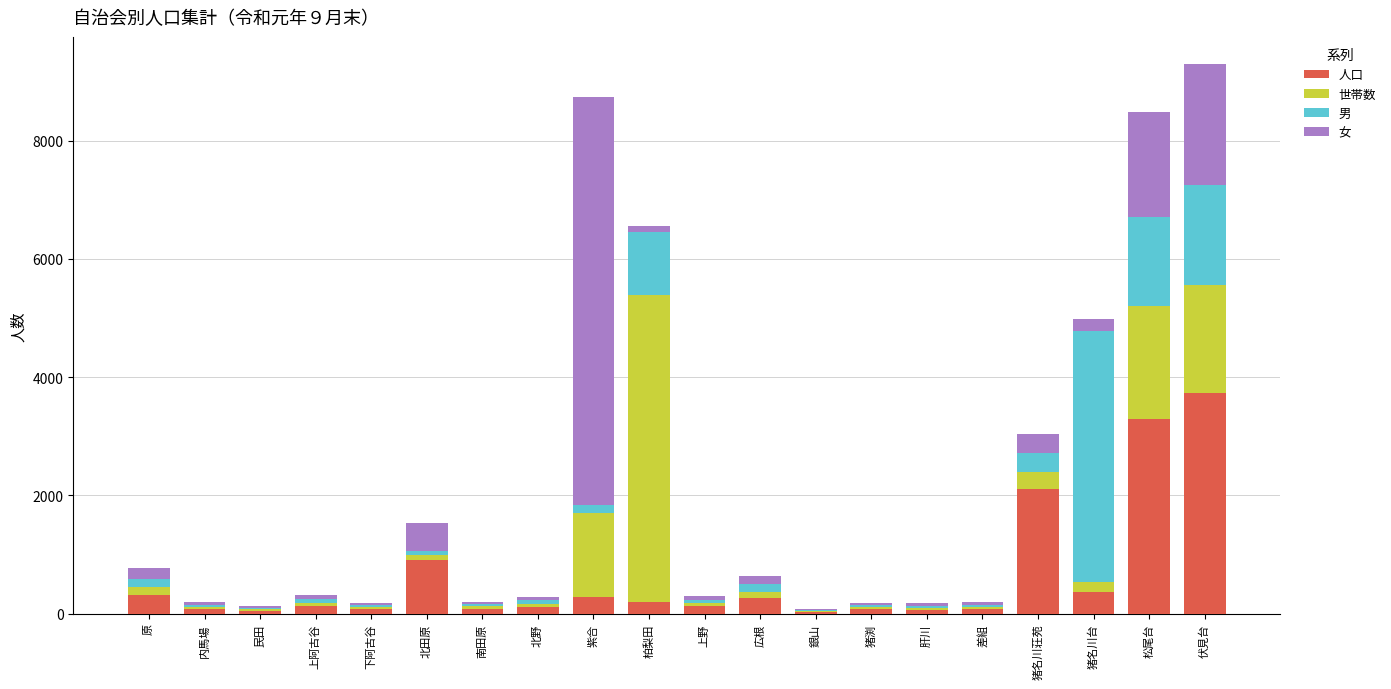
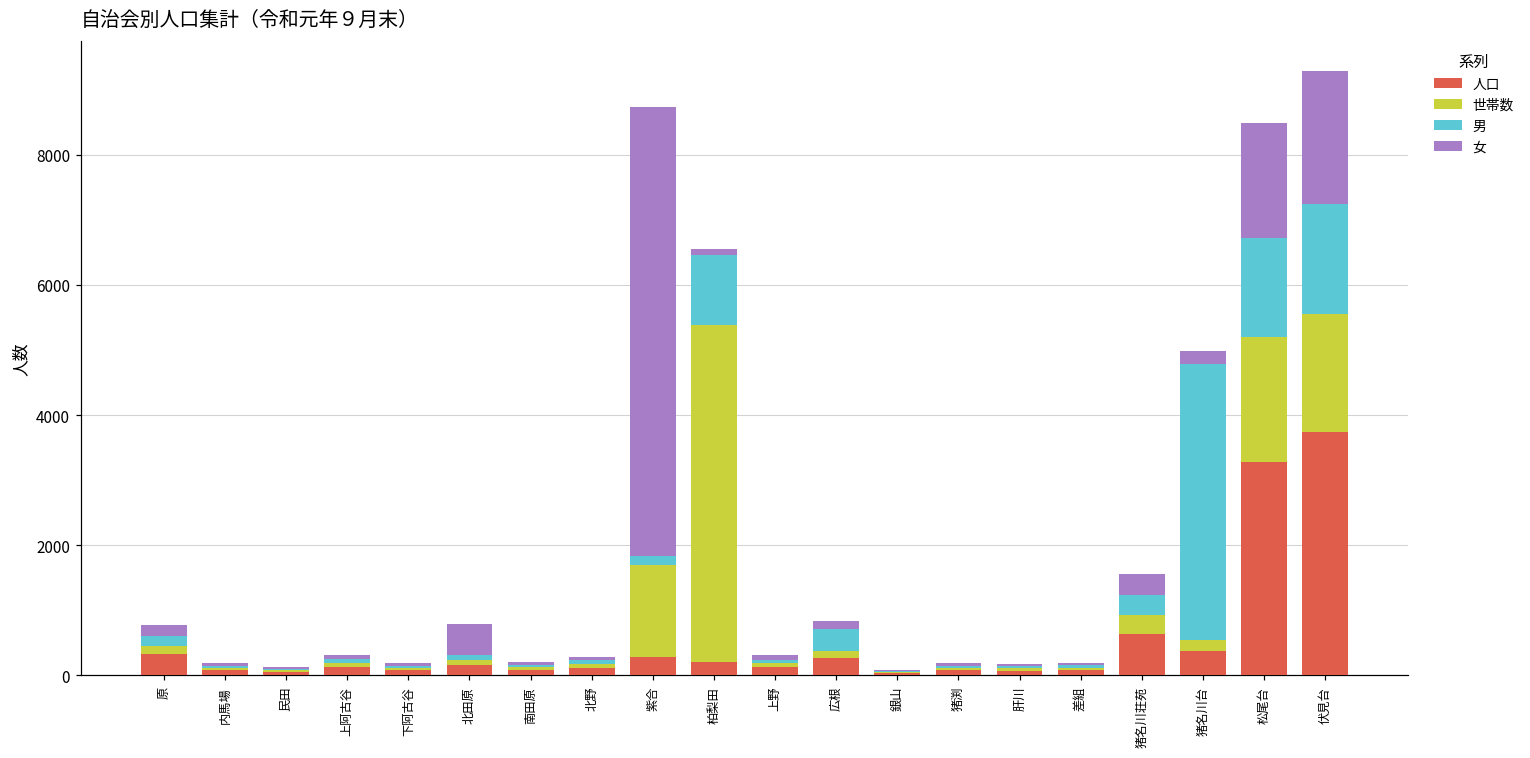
  {
    "人口": {
      "原": 300,
      "内馬場": 100,
      "民田": 100,
      "上阿古谷": 100,
      "下阿古谷": 100,
-     "北田原": 900,
+     "北田原": 200,
      "南田原": 100,
      "北野": 100,
      "紫合": 300,
      "柏梨田": 200,
      "上野": 100,
      "広根": 300,
      "猪渕": 100,
      "肝川": 100,
      "差組": 100,
-     "猪名川荘苑": 2100,
+     "猪名川荘苑": 600,
      "猪名川台": 400,
      "松尾台": 3300,
      "伏見台": 3700
    },
    "世帯数": {
      "原": 100,
      "上阿古谷": 100,
      "北田原": 100,
      "北野": 100,
      "紫合": 1400,
      "柏梨田": 5200,
      "上野": 100,
      "広根": 100,
      "猪名川荘苑": 300,
      "猪名川台": 200,
      "松尾台": 1900,
      "伏見台": 1800
    },
    "男": {
      "原": 100,
      "上阿古谷": 100,
      "北田原": 100,
      "北野": 100,
      "紫合": 100,
      "柏梨田": 1100,
      "上野": 100,
-     "広根": 100,
+     "広根": 300,
      "猪名川荘苑": 300,
      "猪名川台": 4300,
      "松尾台": 1500,
      "伏見台": 1700
    },
    "女": {
      "原": 200,
      "内馬場": 0,
      "上阿古谷": 100,
      "北田原": 500,
      "南田原": 0,
      "北野": 100,
      "紫合": 6900,
      "柏梨田": 100,
      "上野": 100,
      "広根": 100,
      "猪名川荘苑": 300,
      "猪名川台": 200,
      "松尾台": 1800,
      "伏見台": 2000
    }
  }
